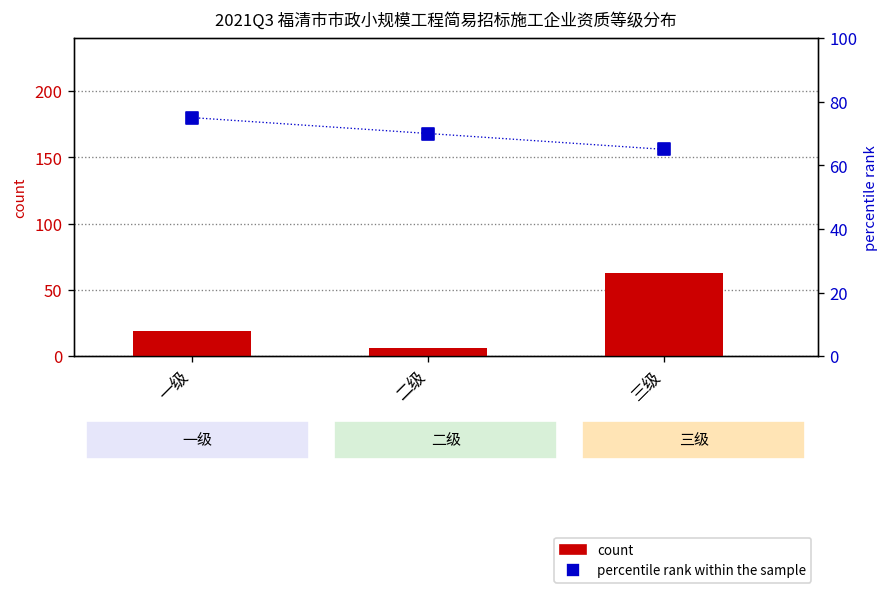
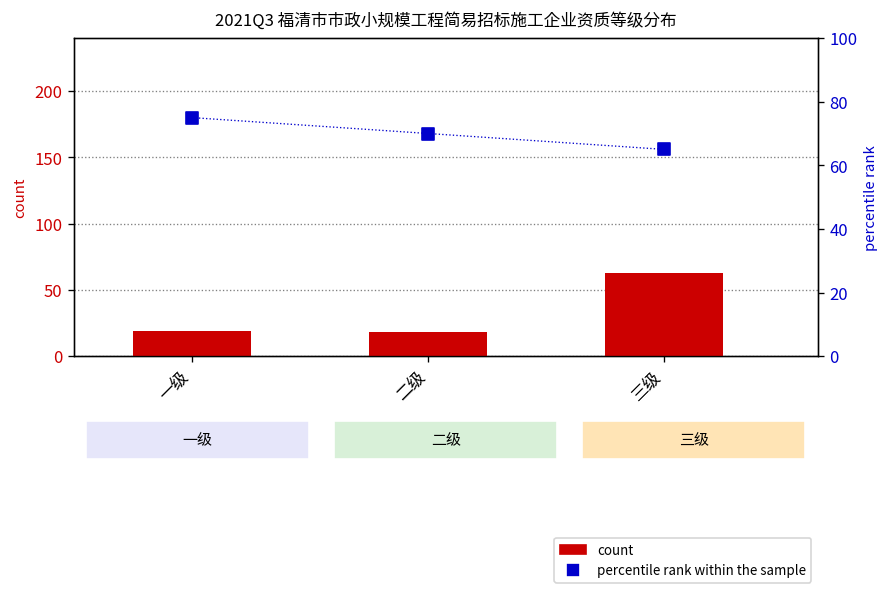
  {
    "count": {
      "一级": 19,
-     "二级": 6,
+     "二级": 18,
      "三级": 63
    }
  }
